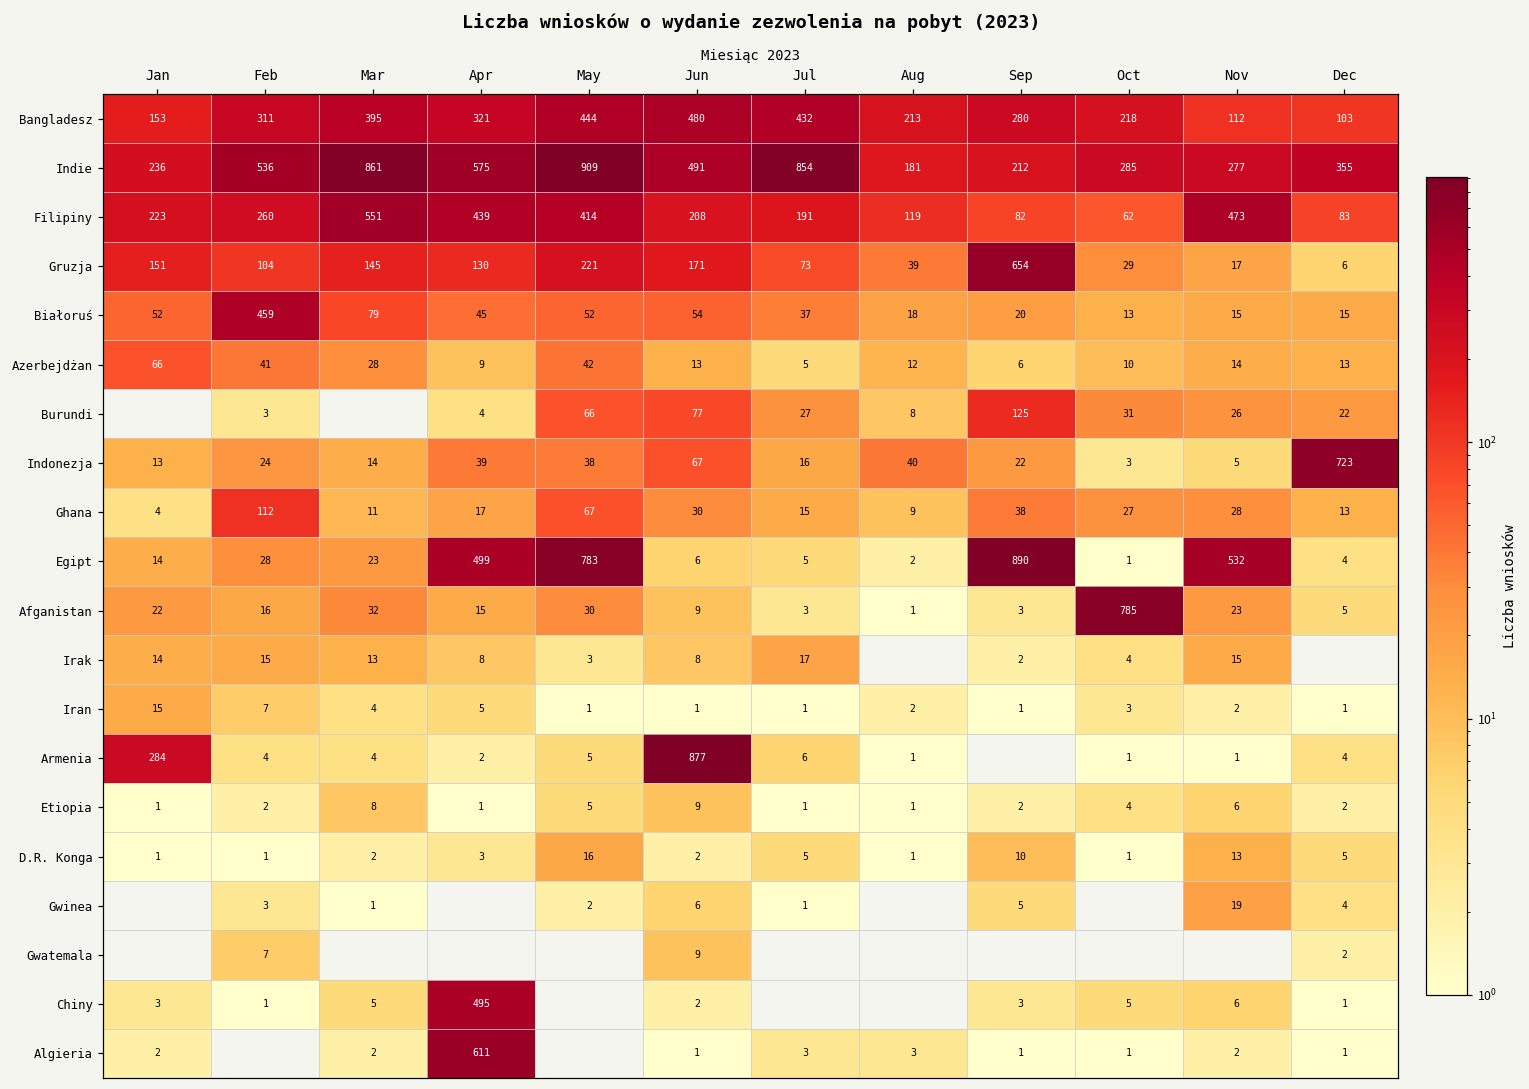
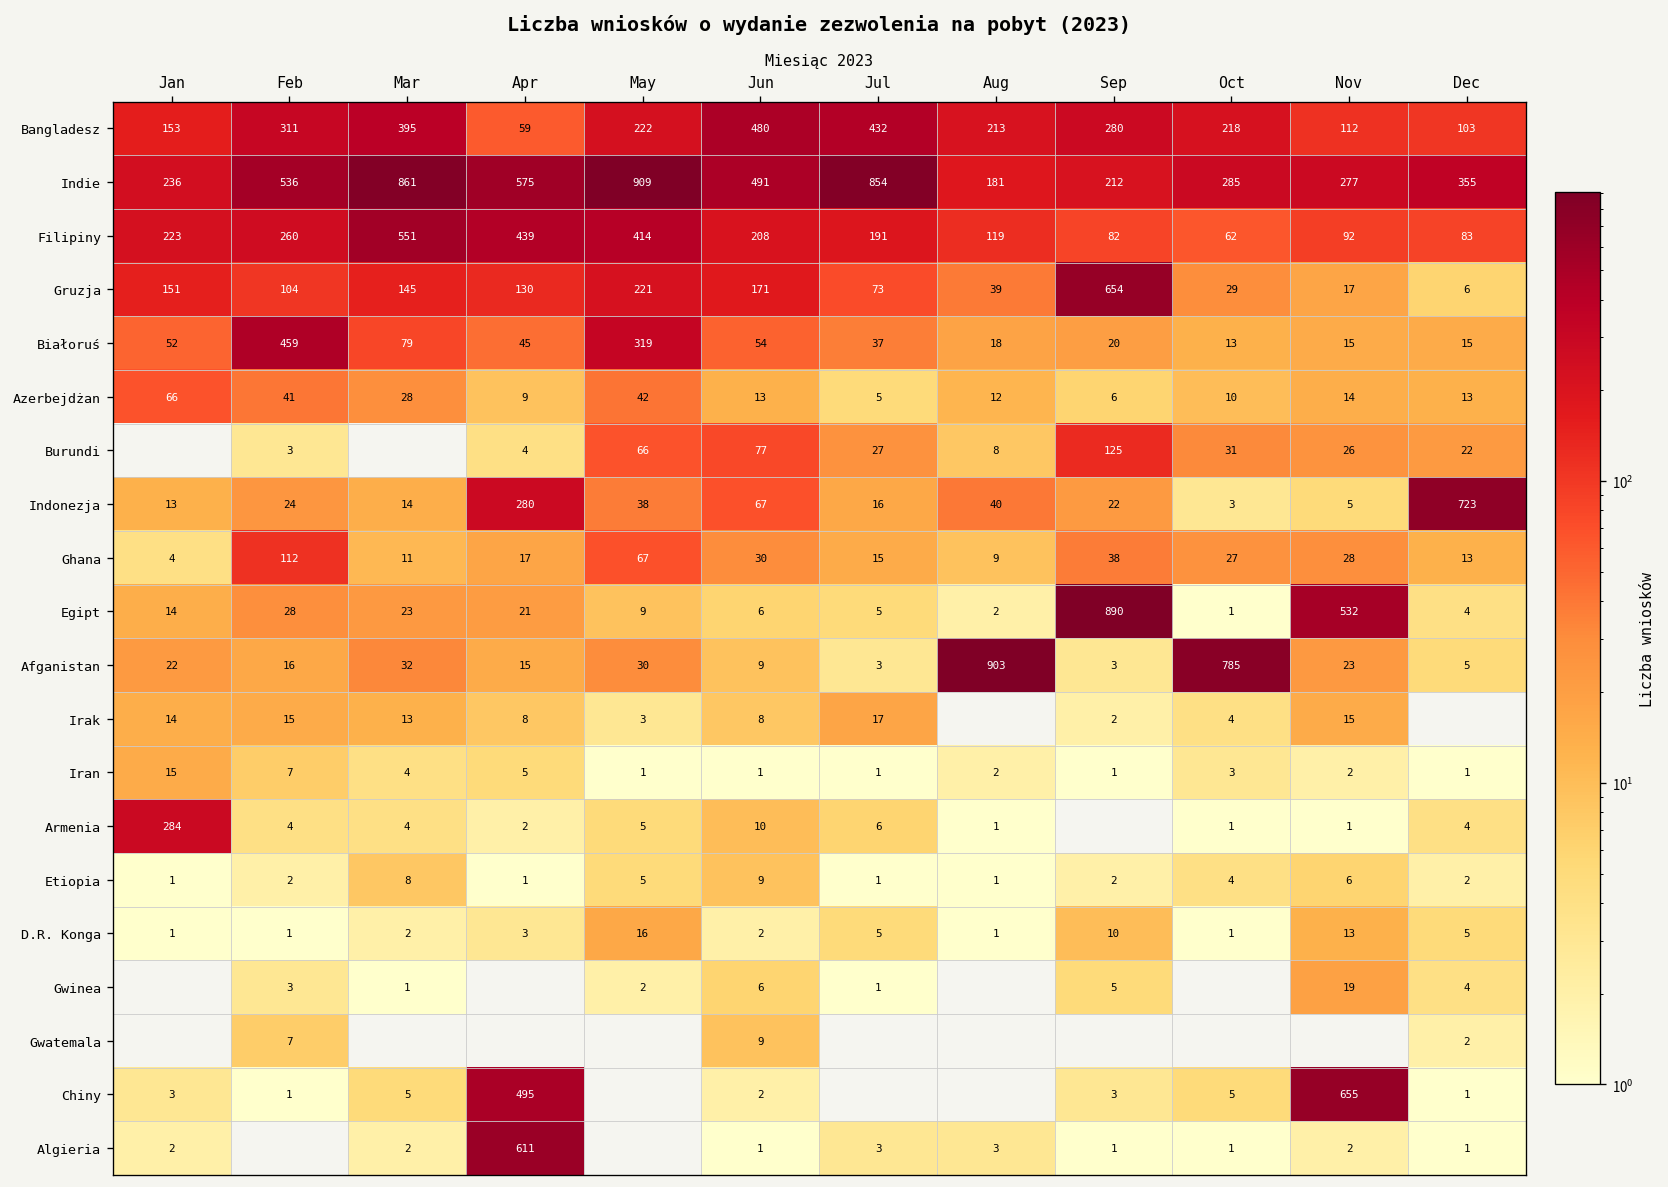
  {
    "Bangladesz": {
      "Jan": 153,
      "Feb": 311,
      "Mar": 395,
-     "Apr": 321,
-     "May": 444,
+     "Apr": 59,
+     "May": 222,
      "Jun": 480,
      "Jul": 432,
      "Aug": 213,
      "Sep": 280,
      "Oct": 218,
      "Nov": 112,
      "Dec": 103
    },
    "Filipiny": {
      "Jan": 223,
      "Feb": 260,
      "Mar": 551,
      "Apr": 439,
      "May": 414,
      "Jun": 208,
      "Jul": 191,
      "Aug": 119,
      "Sep": 82,
      "Oct": 62,
-     "Nov": 473,
+     "Nov": 92,
      "Dec": 83
    },
    "Białoruś": {
      "Jan": 52,
      "Feb": 459,
      "Mar": 79,
      "Apr": 45,
-     "May": 52,
+     "May": 319,
      "Jun": 54,
      "Jul": 37,
      "Aug": 18,
      "Sep": 20,
      "Oct": 13,
      "Nov": 15,
      "Dec": 15
    },
    "Indonezja": {
      "Jan": 13,
      "Feb": 24,
      "Mar": 14,
-     "Apr": 39,
+     "Apr": 280,
      "May": 38,
      "Jun": 67,
      "Jul": 16,
      "Aug": 40,
      "Sep": 22,
      "Oct": 3,
      "Nov": 5,
      "Dec": 723
    },
    "Egipt": {
      "Jan": 14,
      "Feb": 28,
      "Mar": 23,
-     "Apr": 499,
-     "May": 783,
+     "Apr": 21,
+     "May": 9,
      "Jun": 6,
      "Jul": 5,
      "Aug": 2,
      "Sep": 890,
      "Oct": 1,
      "Nov": 532,
      "Dec": 4
    },
    "Afganistan": {
      "Jan": 22,
      "Feb": 16,
      "Mar": 32,
      "Apr": 15,
      "May": 30,
      "Jun": 9,
      "Jul": 3,
-     "Aug": 1,
+     "Aug": 903,
      "Sep": 3,
      "Oct": 785,
      "Nov": 23,
      "Dec": 5
    },
    "Armenia": {
      "Jan": 284,
      "Feb": 4,
      "Mar": 4,
      "Apr": 2,
      "May": 5,
-     "Jun": 877,
+     "Jun": 10,
      "Jul": 6,
      "Aug": 1,
      "Oct": 1,
      "Nov": 1,
      "Dec": 4
    },
    "Chiny": {
      "Jan": 3,
      "Feb": 1,
      "Mar": 5,
      "Apr": 495,
      "Jun": 2,
      "Sep": 3,
      "Oct": 5,
-     "Nov": 6,
+     "Nov": 655,
      "Dec": 1
    }
  }
